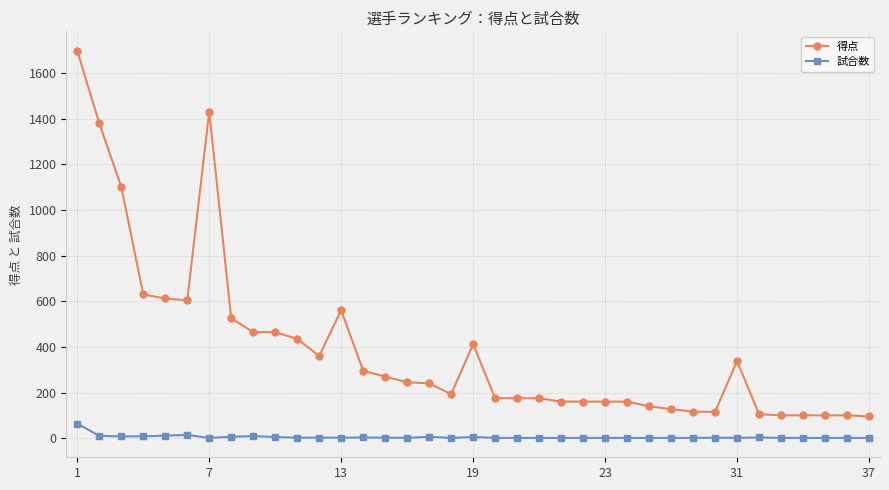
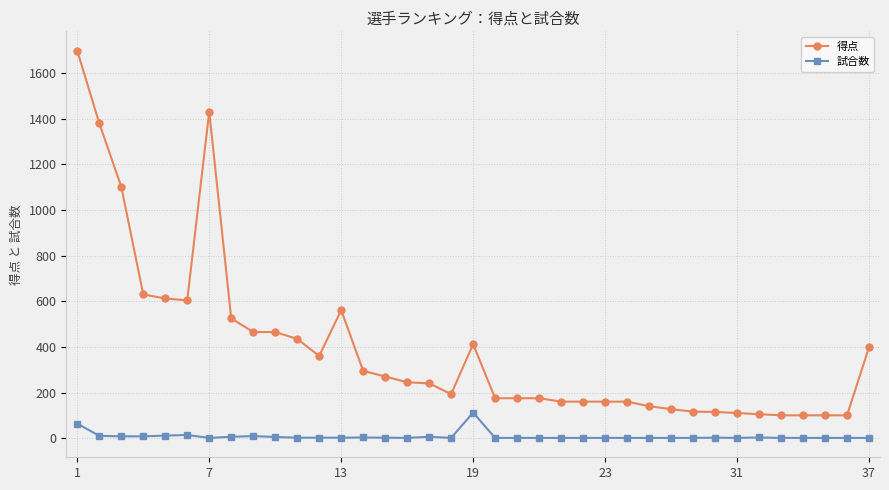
  {
    "得点": {
      "1": 1700,
      "7": 1430,
      "13": 560,
      "19": 410,
-     "31": 340,
-     "37": 100
+     "31": 110,
+     "37": 400
    },
    "試合数": {
      "1": 60,
      "7": 0,
      "13": 0,
-     "19": 10,
+     "19": 110,
      "31": 0,
      "37": 0
    }
  }
